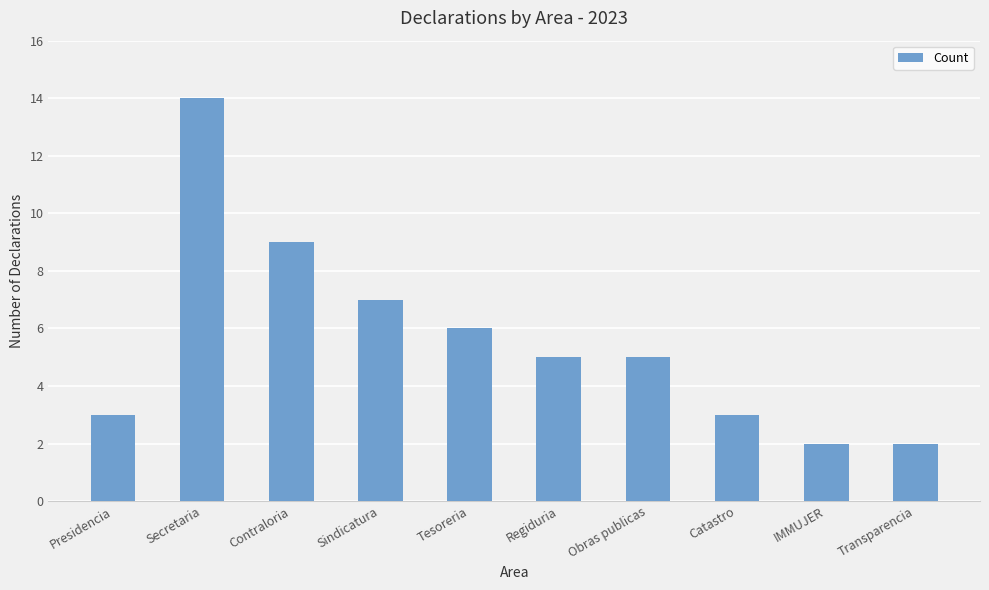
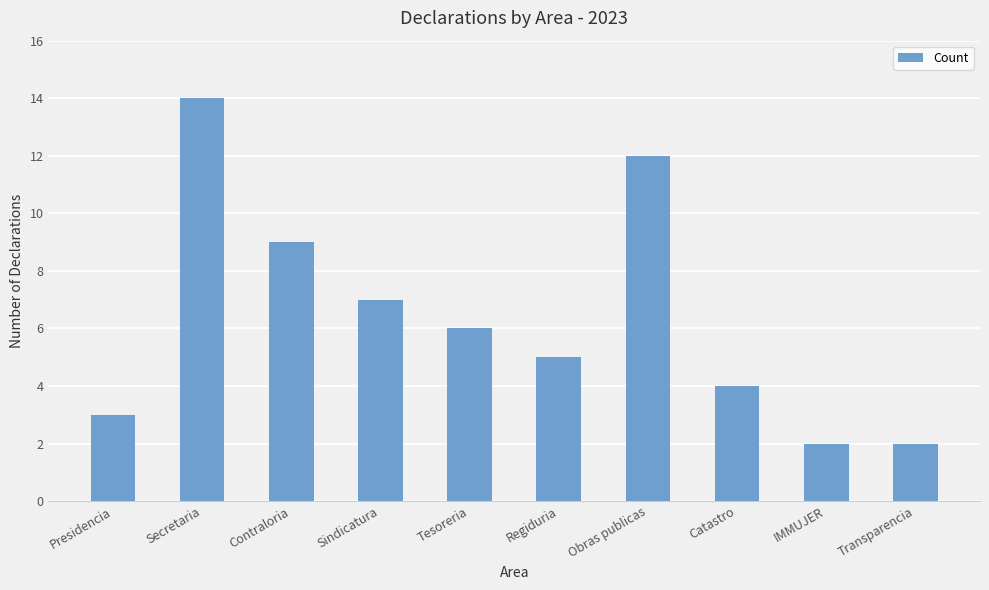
  {
    "Presidencia": 3,
    "Secretaria": 14,
    "Contraloria": 9,
    "Sindicatura": 7,
    "Tesoreria": 6,
    "Regiduria": 5,
-   "Obras publicas": 5,
-   "Catastro": 3,
+   "Obras publicas": 12,
+   "Catastro": 4,
    "IMMUJER": 2,
    "Transparencia": 2
  }
